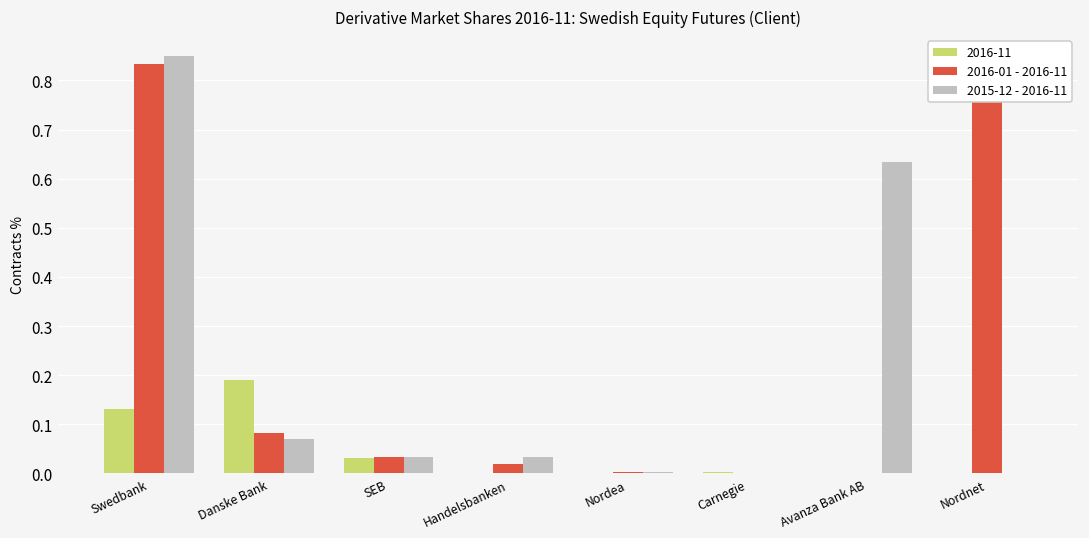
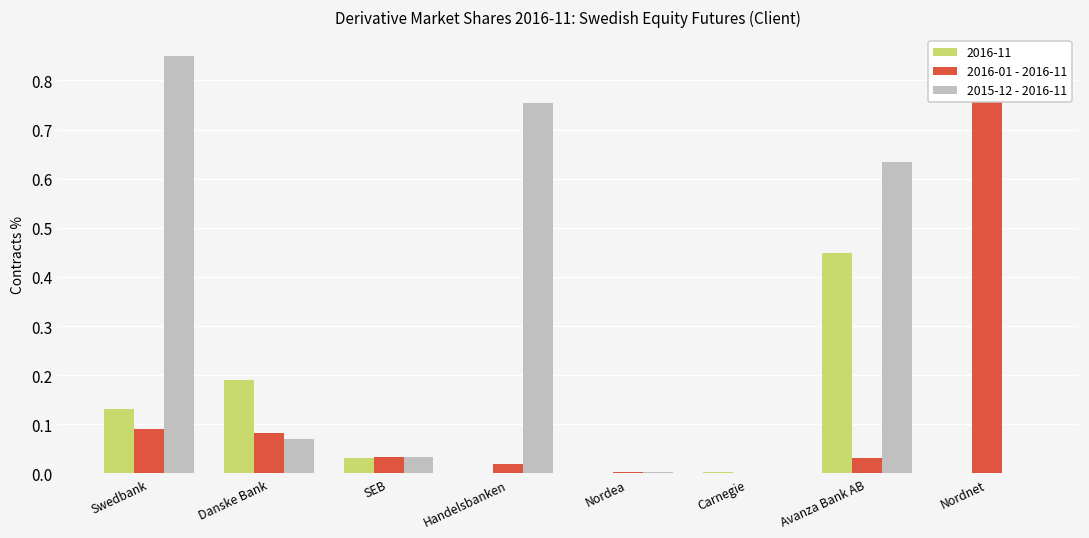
  {
    "2016-11": {
      "Swedbank": 0.13,
      "Danske Bank": 0.19,
      "SEB": 0.03,
      "Handelsbanken": 0.00,
-     "Avanza Bank AB": 0.00
+     "Avanza Bank AB": 0.45
    },
    "2016-01 - 2016-11": {
-     "Swedbank": 0.83,
+     "Swedbank": 0.09,
      "Danske Bank": 0.08,
      "SEB": 0.03,
      "Handelsbanken": 0.02,
-     "Avanza Bank AB": 0.00
+     "Avanza Bank AB": 0.03
    },
    "2015-12 - 2016-11": {
      "Swedbank": 0.85,
      "Danske Bank": 0.07,
      "SEB": 0.03,
-     "Handelsbanken": 0.03,
+     "Handelsbanken": 0.75,
      "Avanza Bank AB": 0.63
    }
  }
